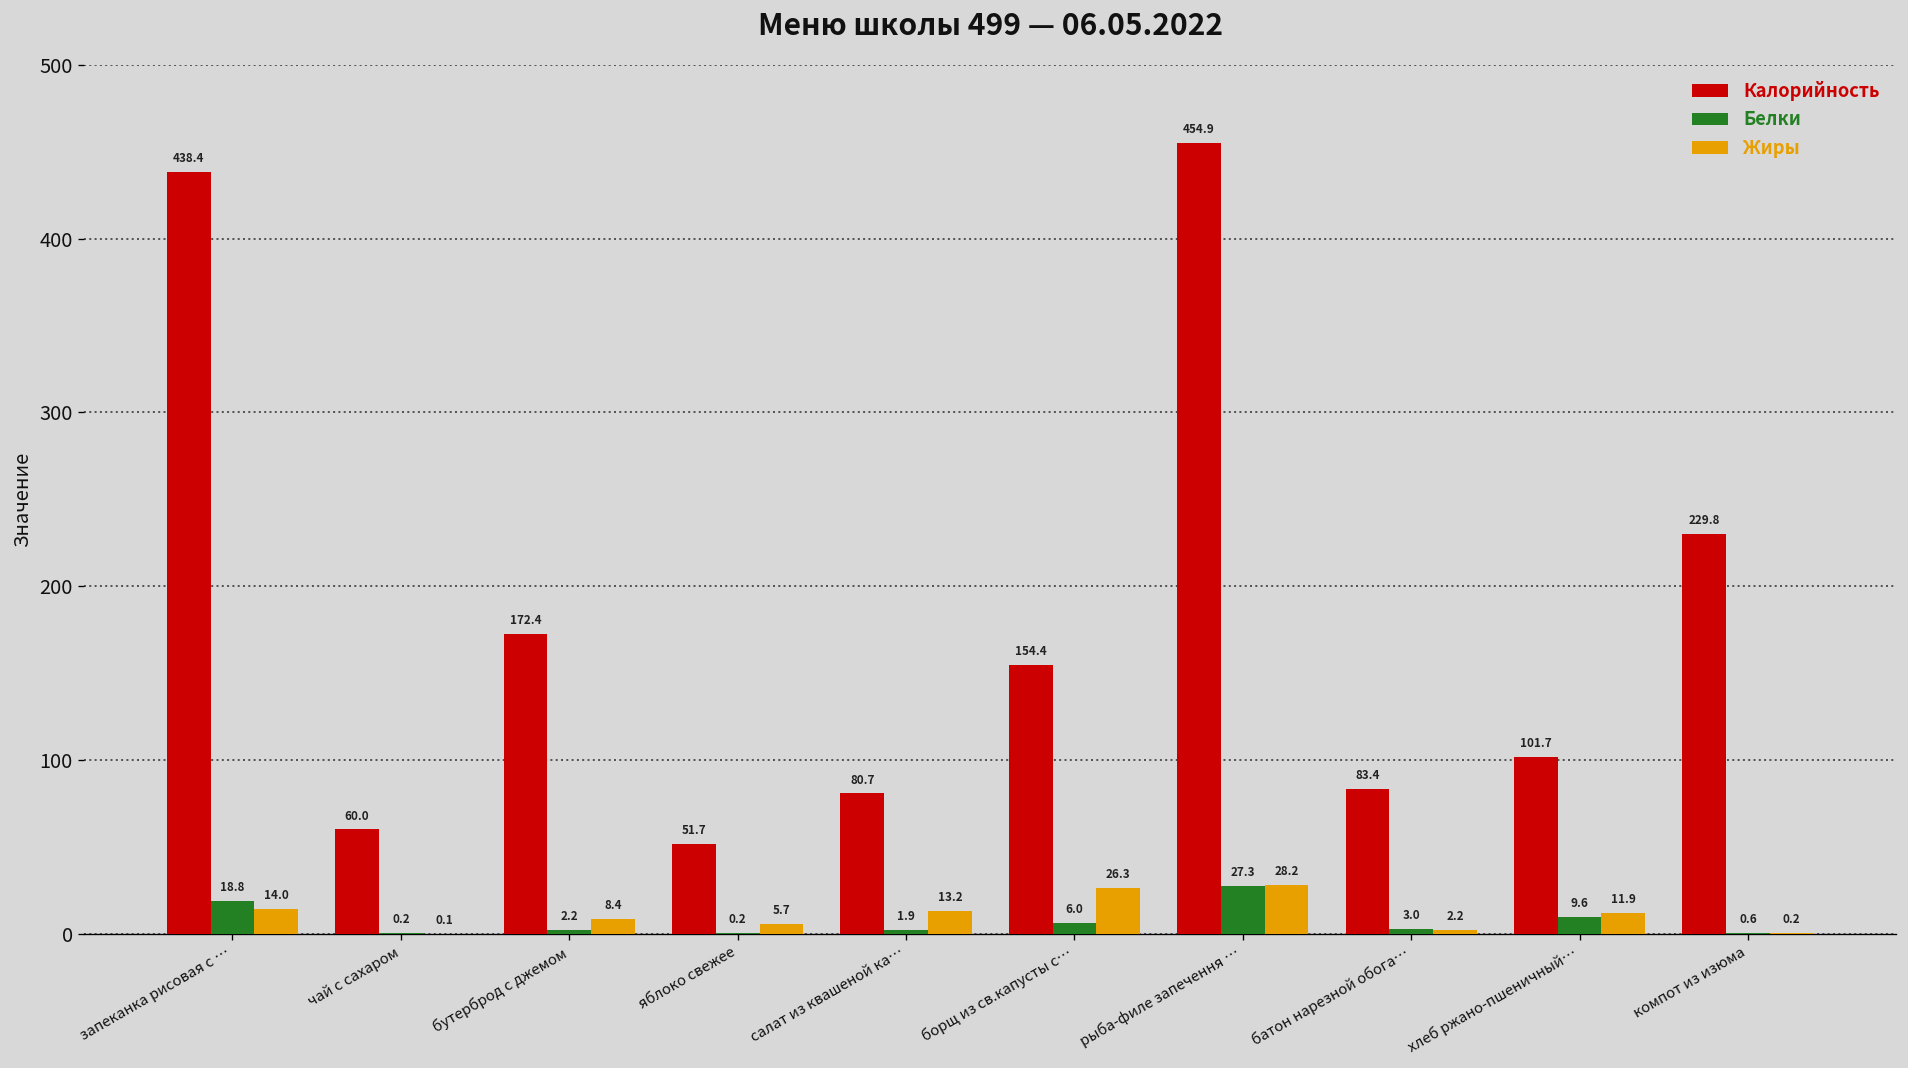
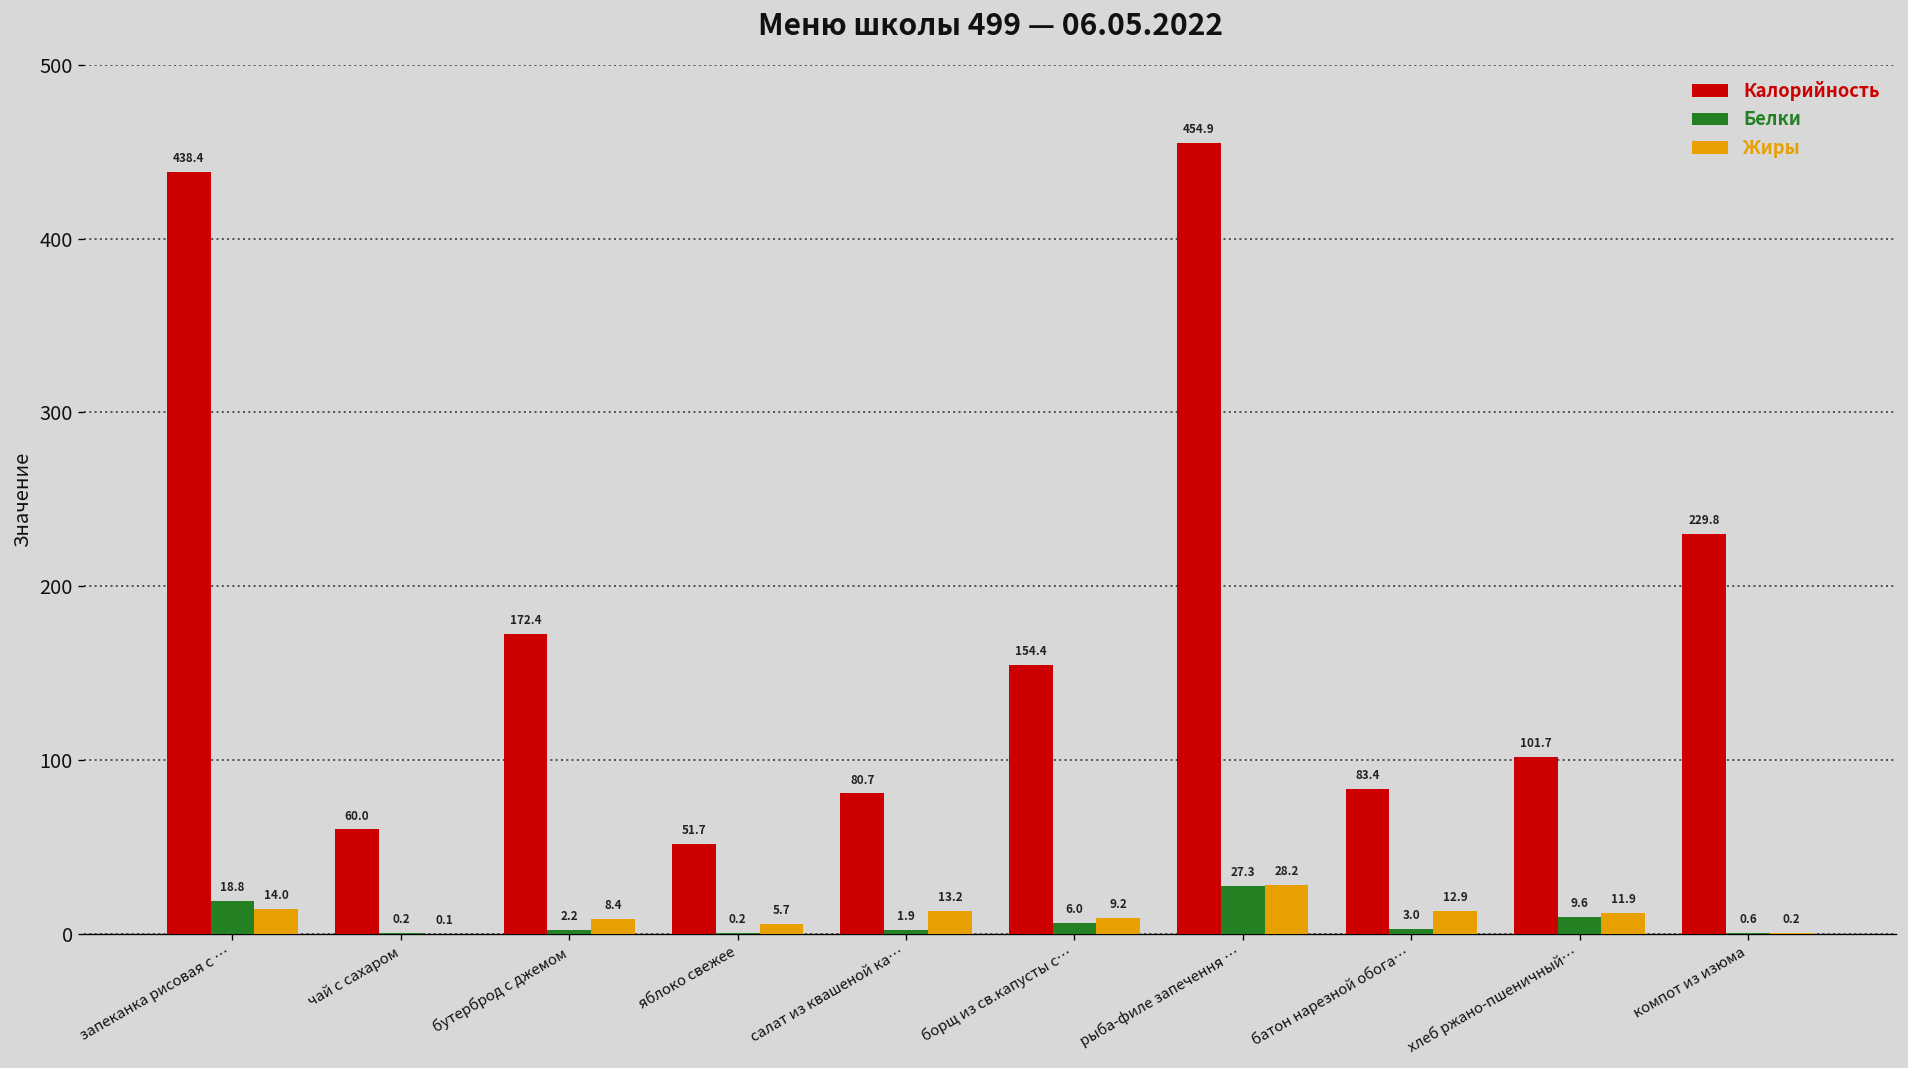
  {
    "Калорийность": {
      "запеканка рисовая с …": 438.4,
      "чай с сахаром": 60.0,
      "бутерброд с джемом": 172.4,
      "яблоко свежее": 51.7,
      "салат из квашеной ка…": 80.7,
      "борщ из св.капусты с…": 154.4,
      "рыба-филе запечення …": 454.9,
      "батон нарезной обога…": 83.4,
      "хлеб ржано-пшеничный…": 101.7,
      "компот из изюма": 229.8
    },
    "Белки": {
      "запеканка рисовая с …": 18.8,
      "чай с сахаром": 0.2,
      "бутерброд с джемом": 2.2,
      "яблоко свежее": 0.2,
      "салат из квашеной ка…": 1.9,
      "борщ из св.капусты с…": 6.0,
      "рыба-филе запечення …": 27.3,
      "батон нарезной обога…": 3.0,
      "хлеб ржано-пшеничный…": 9.6,
      "компот из изюма": 0.6
    },
    "Жиры": {
      "запеканка рисовая с …": 14.0,
      "чай с сахаром": 0.1,
      "бутерброд с джемом": 8.4,
      "яблоко свежее": 5.7,
      "салат из квашеной ка…": 13.2,
-     "борщ из св.капусты с…": 26.3,
+     "борщ из св.капусты с…": 9.2,
      "рыба-филе запечення …": 28.2,
-     "батон нарезной обога…": 2.2,
+     "батон нарезной обога…": 12.9,
      "хлеб ржано-пшеничный…": 11.9,
      "компот из изюма": 0.2
    }
  }
